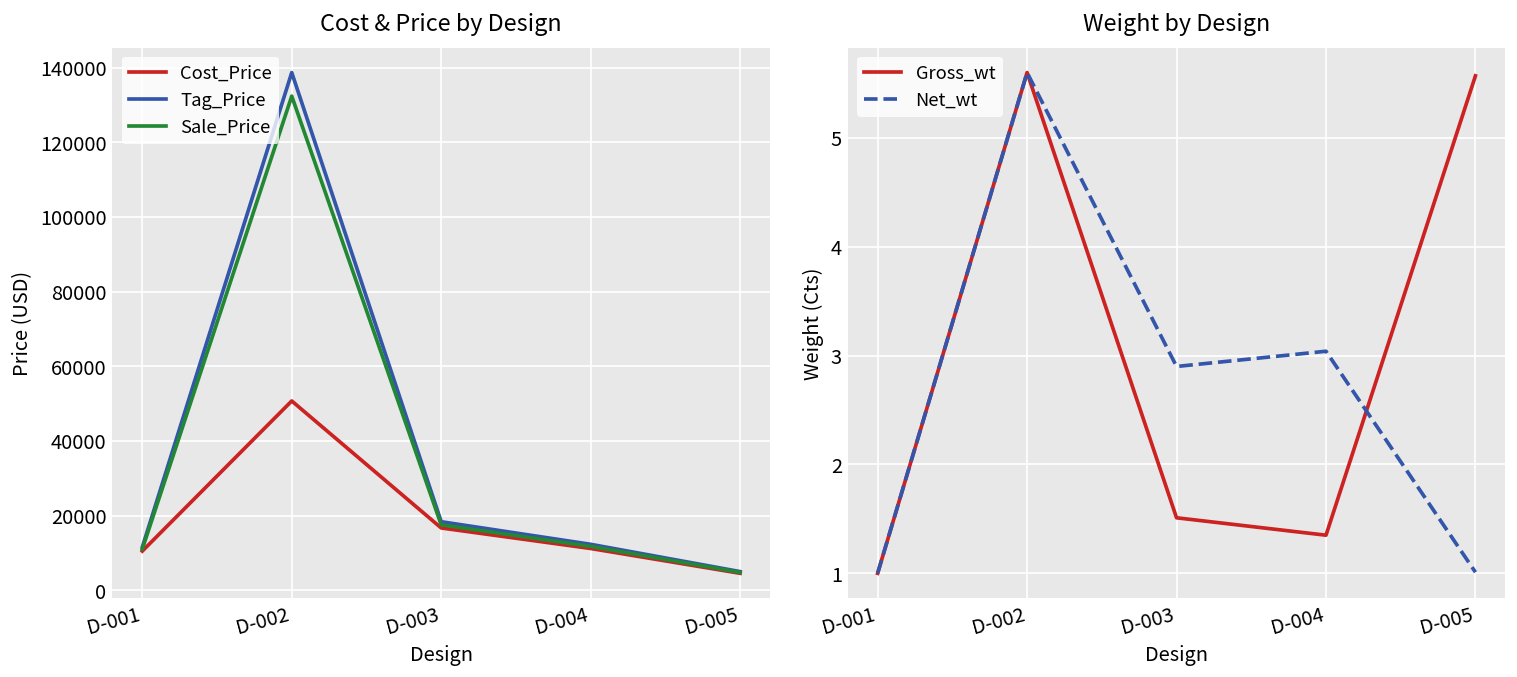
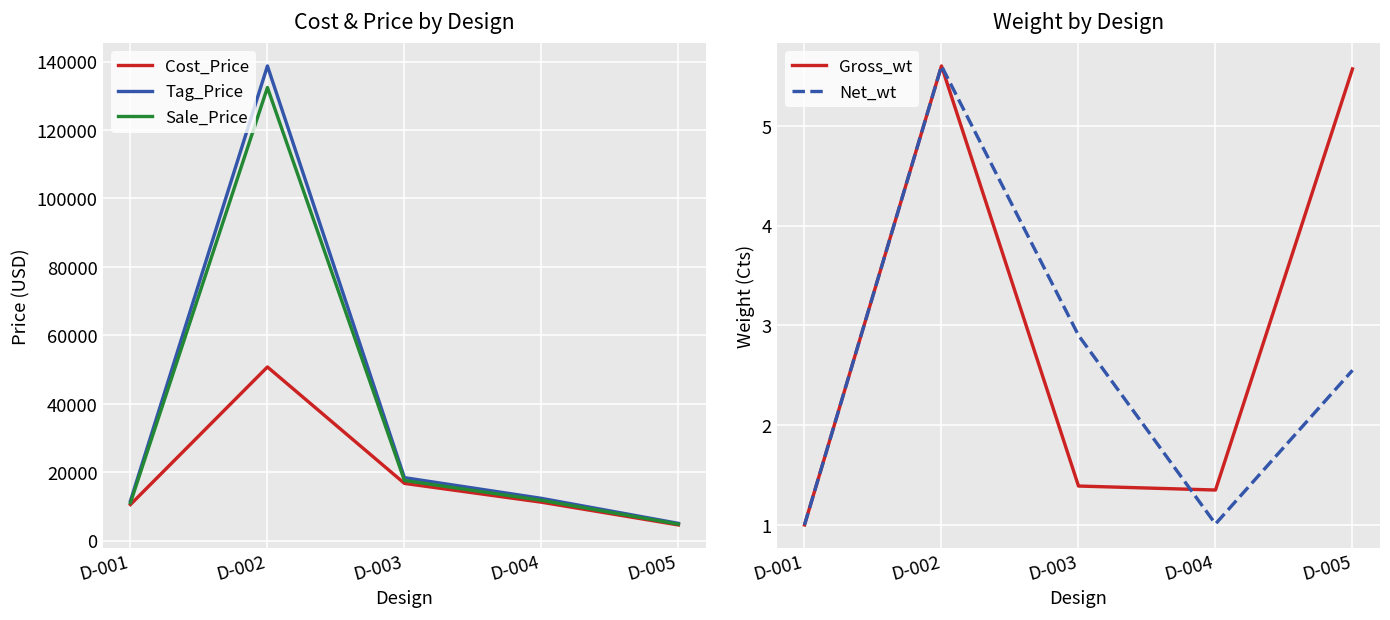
  {
    "Cost & Price by Design": {
      "Cost_Price": {
        "D-002": 51000,
        "D-003": 17000
      },
      "Tag_Price": {
        "D-002": 139000,
        "D-003": 18000
      },
      "Sale_Price": {
        "D-002": 132000,
        "D-003": 18000
      }
    },
    "Weight by Design": {
      "Gross_wt": {
-       "D-003": 1.5,
+       "D-003": 1.4,
        "D-004": 1.4,
        "D-005": 5.6
      },
      "Net_wt": {
        "D-003": 2.9,
-       "D-004": 3.0,
-       "D-005": 1.0
+       "D-004": 1.0,
+       "D-005": 2.6
      }
    }
  }
